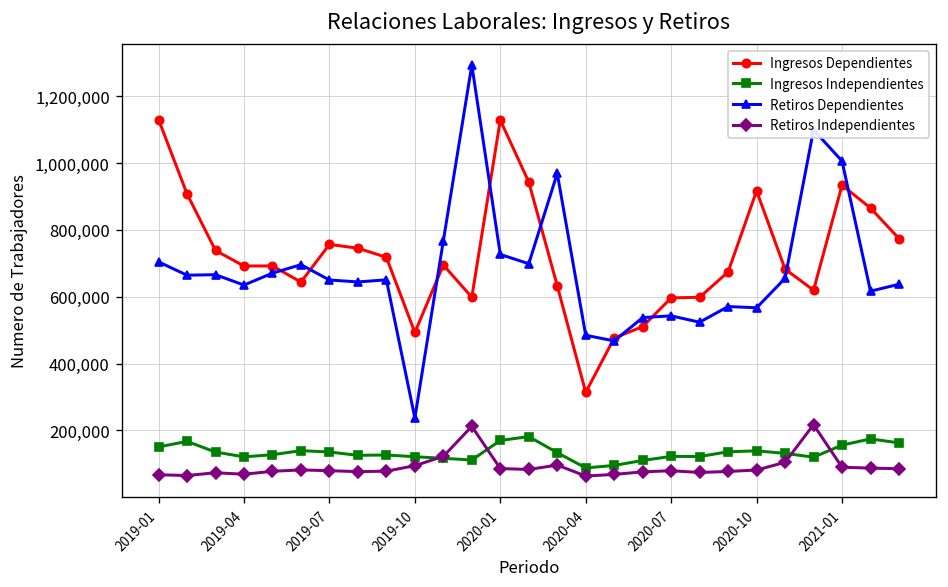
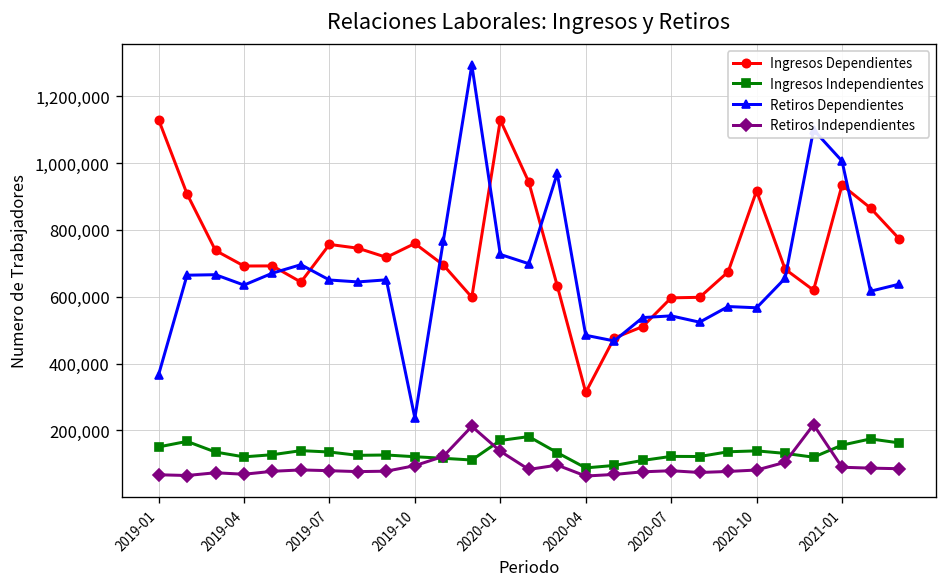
  {
    "Ingresos Dependientes": {
      "2019-01": "1,130,000",
      "2019-04": "690,000",
      "2019-07": "760,000",
-     "2019-10": "490,000",
+     "2019-10": "760,000",
      "2020-01": "1,130,000",
      "2020-04": "310,000",
      "2020-07": "600,000",
      "2020-10": "920,000",
      "2021-01": "930,000"
    },
    "Ingresos Independientes": {
      "2019-01": "150,000",
      "2019-04": "120,000",
      "2019-07": "140,000",
      "2019-10": "120,000",
      "2020-01": "170,000",
      "2020-04": "90,000",
      "2020-07": "120,000",
      "2020-10": "140,000",
      "2021-01": "160,000"
    },
    "Retiros Dependientes": {
-     "2019-01": "700,000",
+     "2019-01": "370,000",
      "2019-04": "630,000",
      "2019-07": "650,000",
      "2019-10": "240,000",
      "2020-01": "730,000",
      "2020-04": "480,000",
      "2020-07": "540,000",
      "2020-10": "570,000",
      "2021-01": "1,010,000"
    },
    "Retiros Independientes": {
      "2019-01": "70,000",
      "2019-04": "70,000",
      "2019-07": "80,000",
      "2019-10": "90,000",
-     "2020-01": "90,000",
+     "2020-01": "140,000",
      "2020-04": "60,000",
      "2020-07": "80,000",
      "2020-10": "80,000",
      "2021-01": "90,000"
    }
  }
